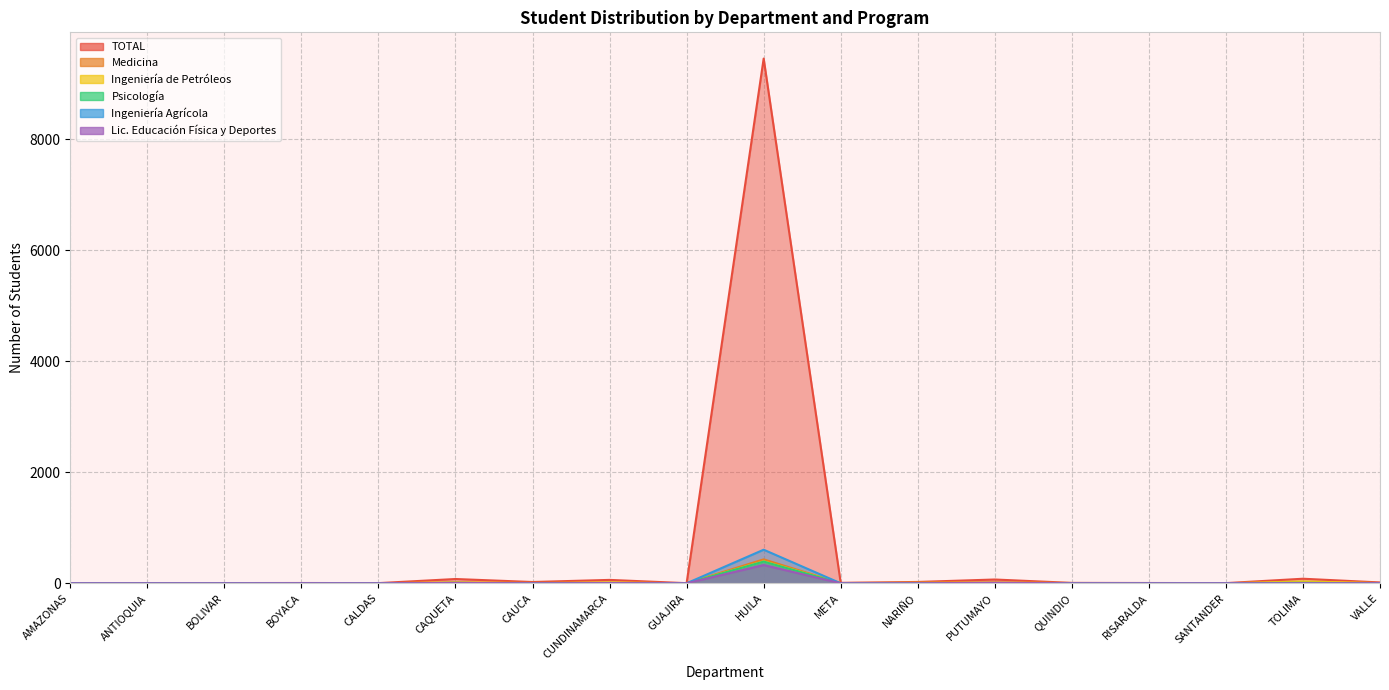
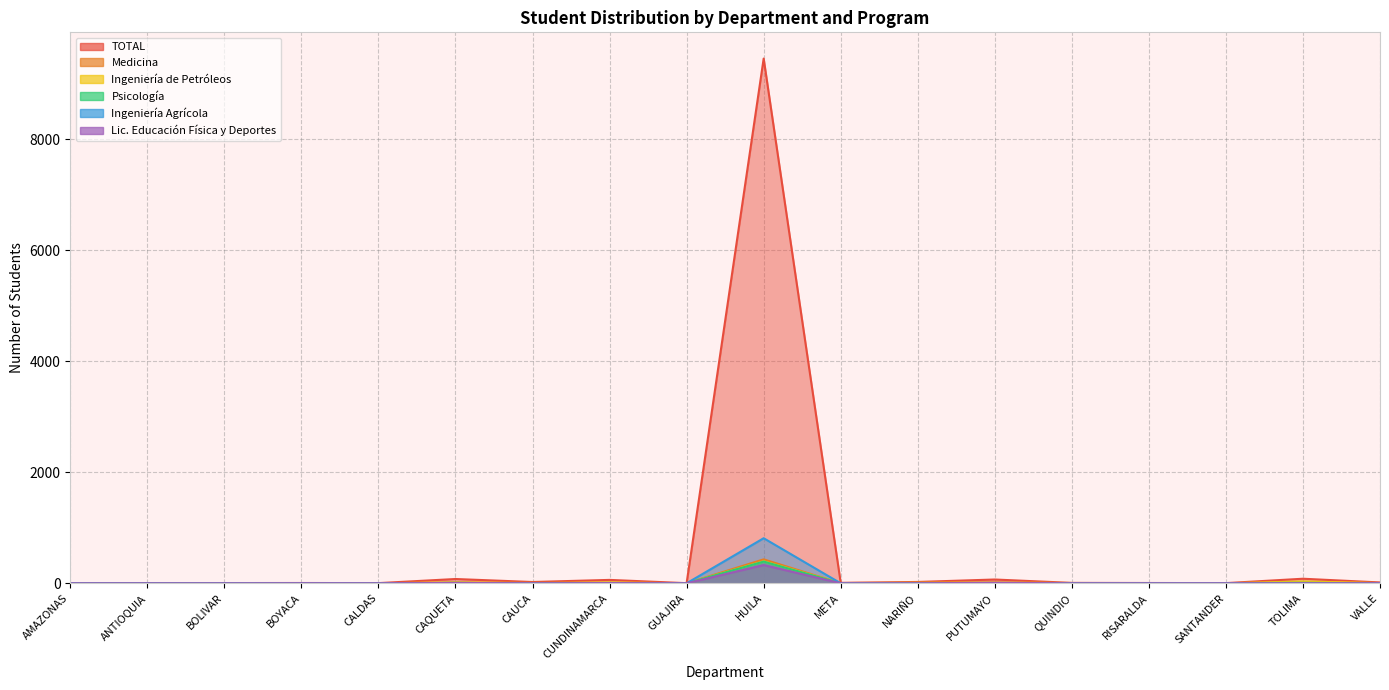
  {
    "Ingeniería Agrícola": {
-     "HUILA": 600
+     "HUILA": 800
    },
    "Lic. Educación Física y Deportes": {
      "HUILA": 300
    }
  }
